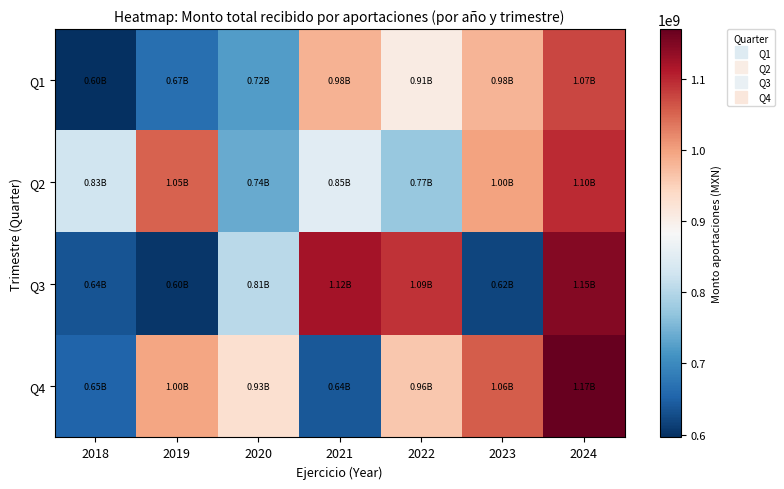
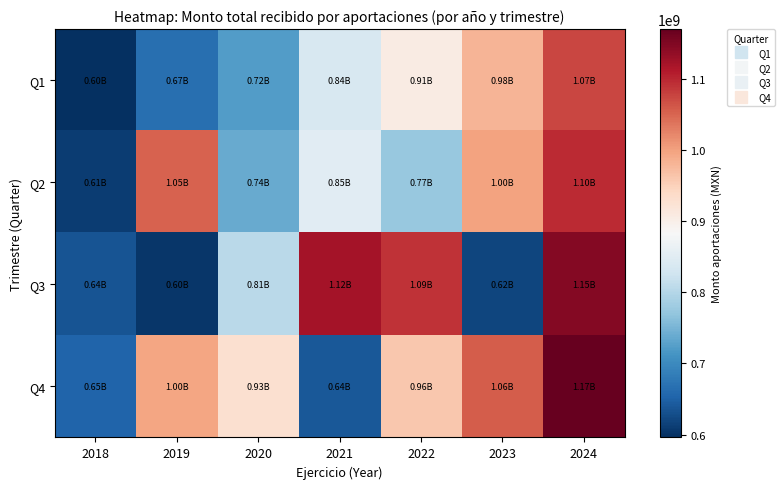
  {
    "Q1": {
      "2018": "0.60B",
      "2019": "0.67B",
      "2020": "0.72B",
-     "2021": "0.98B",
+     "2021": "0.84B",
      "2022": "0.91B",
      "2023": "0.98B",
      "2024": "1.07B"
    },
    "Q2": {
-     "2018": "0.83B",
+     "2018": "0.61B",
      "2019": "1.05B",
      "2020": "0.74B",
      "2021": "0.85B",
      "2022": "0.77B",
      "2023": "1.00B",
      "2024": "1.10B"
    },
    "Q3": {
      "2018": "0.64B",
      "2019": "0.60B",
      "2020": "0.81B",
      "2021": "1.12B",
      "2022": "1.09B",
      "2023": "0.62B",
      "2024": "1.15B"
    },
    "Q4": {
      "2018": "0.65B",
      "2019": "1.00B",
      "2020": "0.93B",
      "2021": "0.64B",
      "2022": "0.96B",
      "2023": "1.06B",
      "2024": "1.17B"
    }
  }
